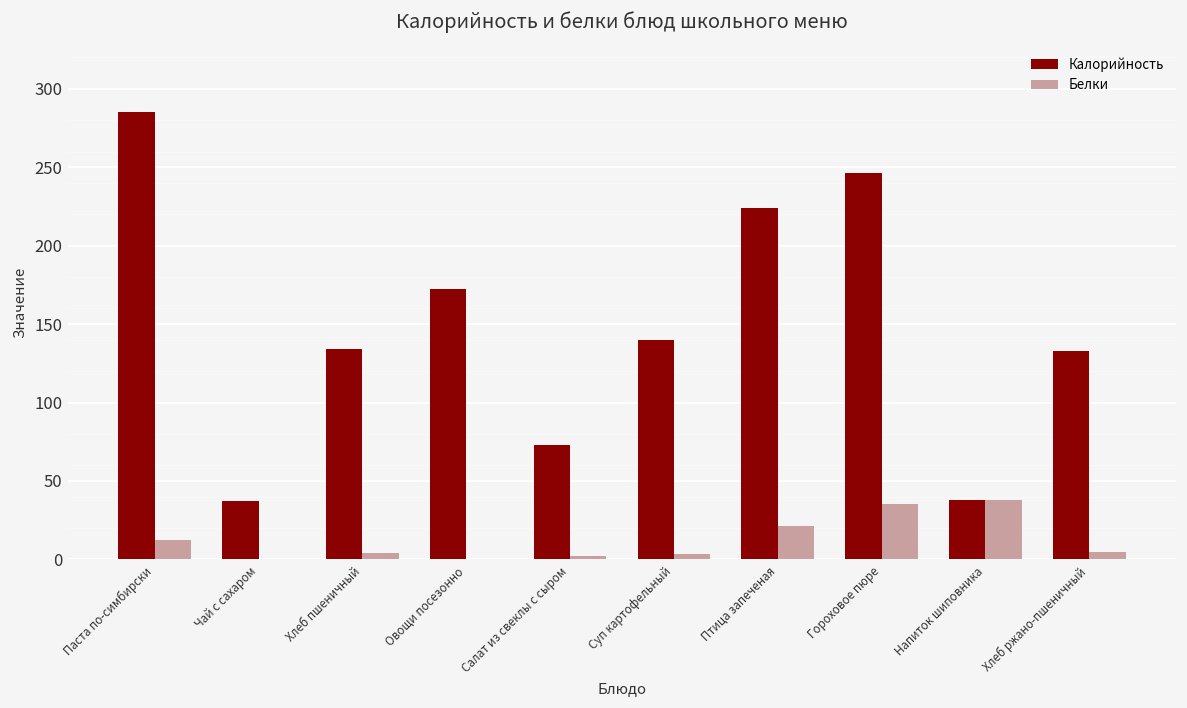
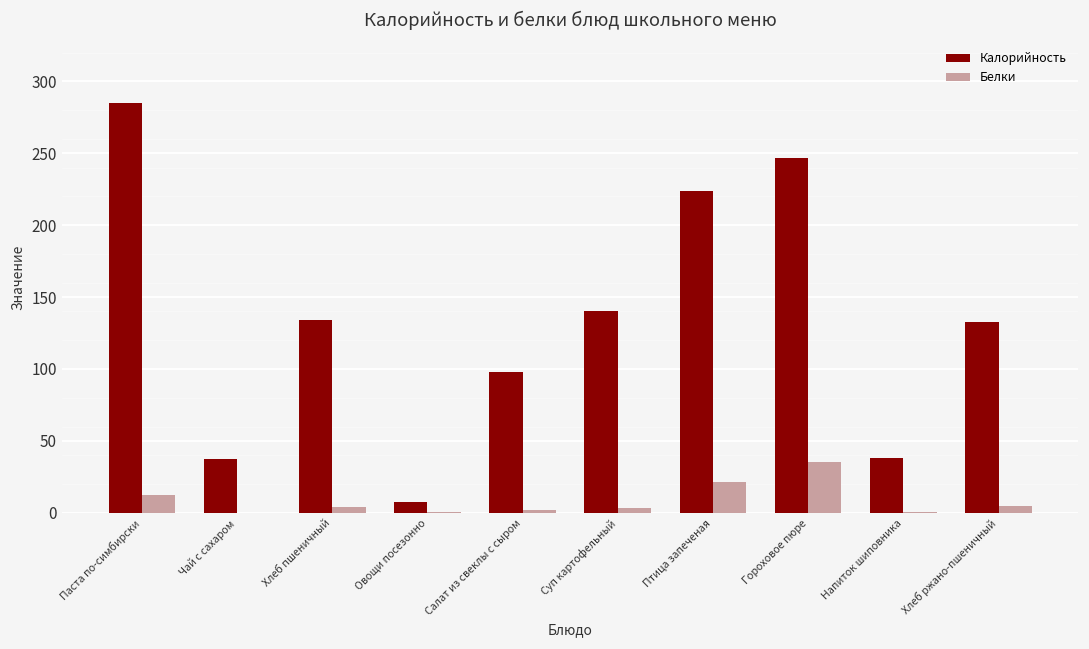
  {
    "Калорийность": {
      "Паста по-симбирски": 285,
      "Чай с сахаром": 37,
      "Хлеб пшеничный": 134,
-     "Овощи посезонно": 173,
-     "Салат из свеклы с сыром": 73,
+     "Овощи посезонно": 8,
+     "Салат из свеклы с сыром": 98,
      "Суп картофельный": 140,
      "Птица запеченая": 224,
      "Гороховое пюре": 247,
      "Напиток шиповника": 38,
      "Хлеб ржано-пшеничный": 133
    },
    "Белки": {
      "Паста по-симбирски": 12,
      "Хлеб пшеничный": 4,
      "Салат из свеклы с сыром": 2,
      "Суп картофельный": 3,
      "Птица запеченая": 21,
      "Гороховое пюре": 35,
-     "Напиток шиповника": 38,
+     "Напиток шиповника": 1,
      "Хлеб ржано-пшеничный": 5
    }
  }
